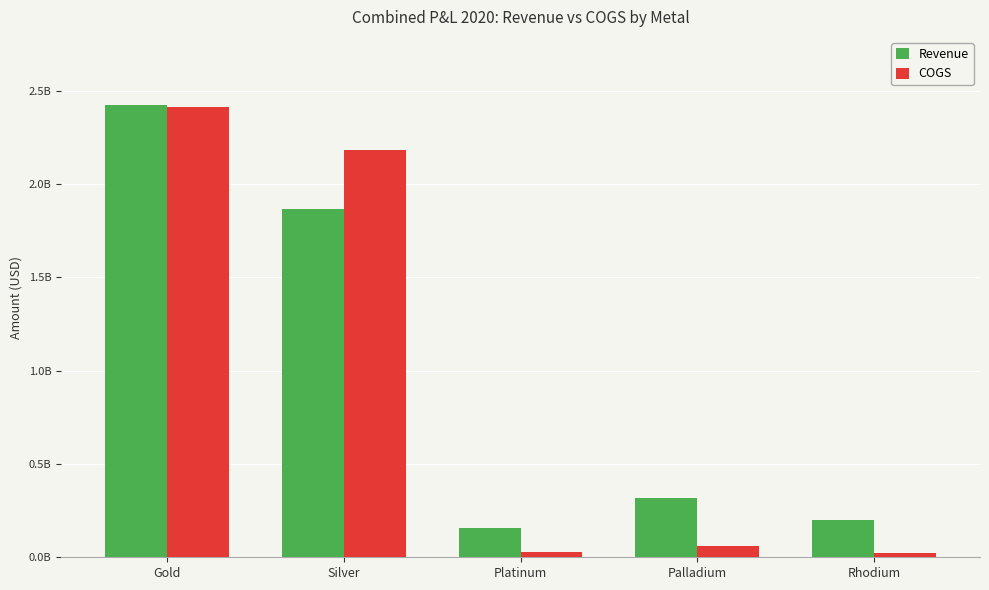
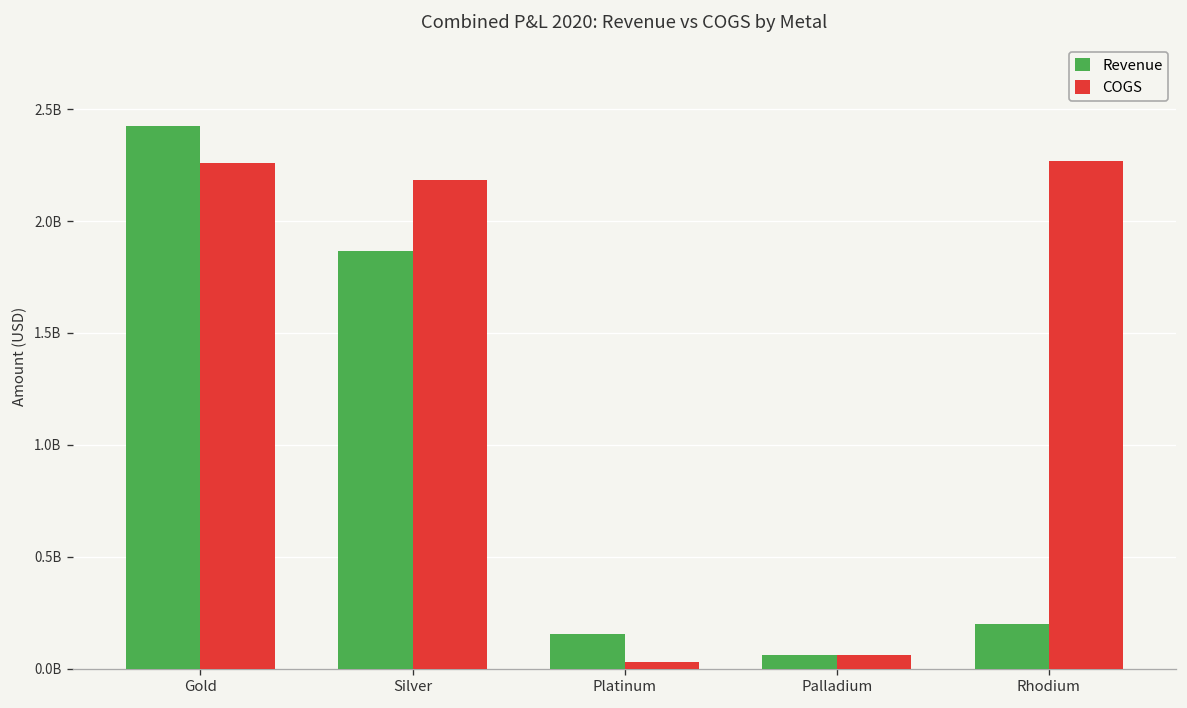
  {
    "Revenue": {
      "Gold": 2430000000,
      "Silver": 1870000000,
      "Platinum": 150000000,
-     "Palladium": 320000000,
+     "Palladium": 60000000,
      "Rhodium": 200000000
    },
    "COGS": {
-     "Gold": 2410000000,
+     "Gold": 2260000000,
      "Silver": 2180000000,
      "Platinum": 30000000,
      "Palladium": 60000000,
-     "Rhodium": 20000000
+     "Rhodium": 2270000000
    }
  }
